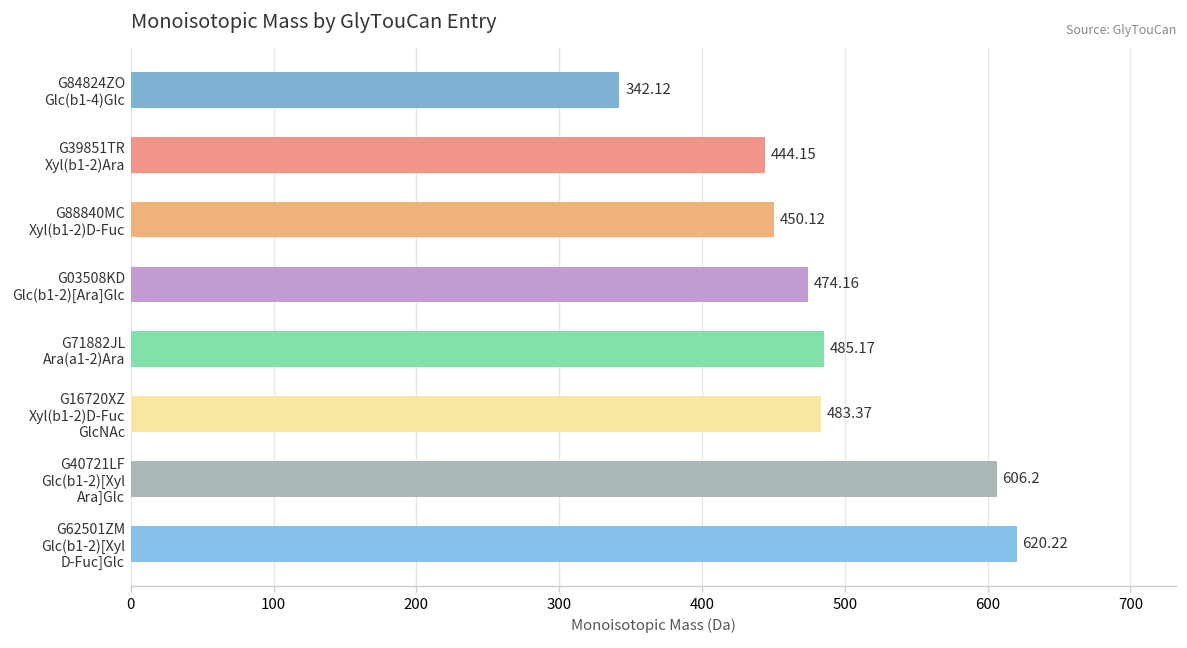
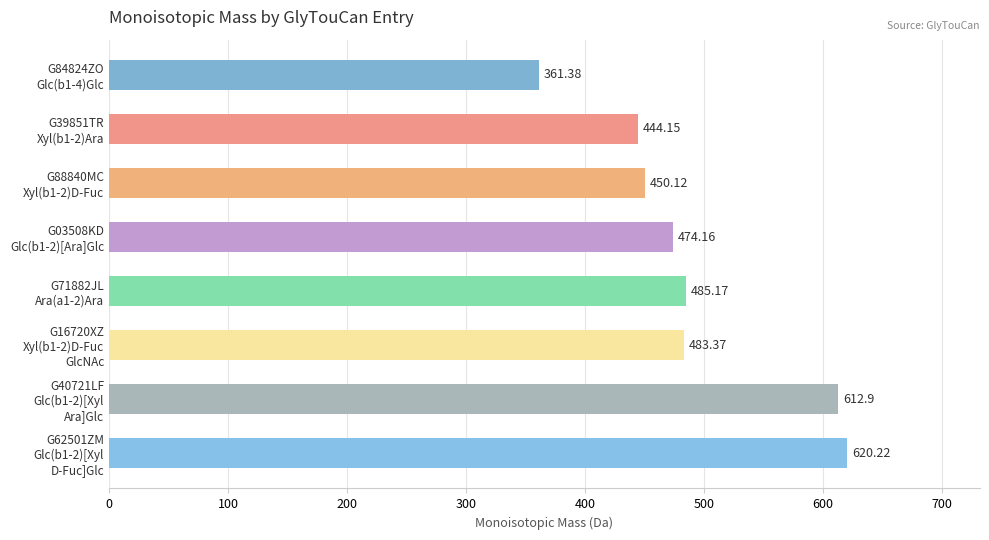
  {
-   "G84824ZO Glc(b1-4)Glc": 342.12,
+   "G84824ZO Glc(b1-4)Glc": 361.38,
    "G39851TR Xyl(b1-2)Ara": 444.15,
    "G88840MC Xyl(b1-2)D-Fuc": 450.12,
    "G03508KD Glc(b1-2)[Ara]Glc": 474.16,
    "G71882JL Ara(a1-2)Ara": 485.17,
    "G16720XZ Xyl(b1-2)D-Fuc GlcNAc": 483.37,
-   "G40721LF Glc(b1-2)[Xyl Ara]Glc": 606.2,
+   "G40721LF Glc(b1-2)[Xyl Ara]Glc": 612.9,
    "G62501ZM Glc(b1-2)[Xyl D-Fuc]Glc": 620.22
  }
